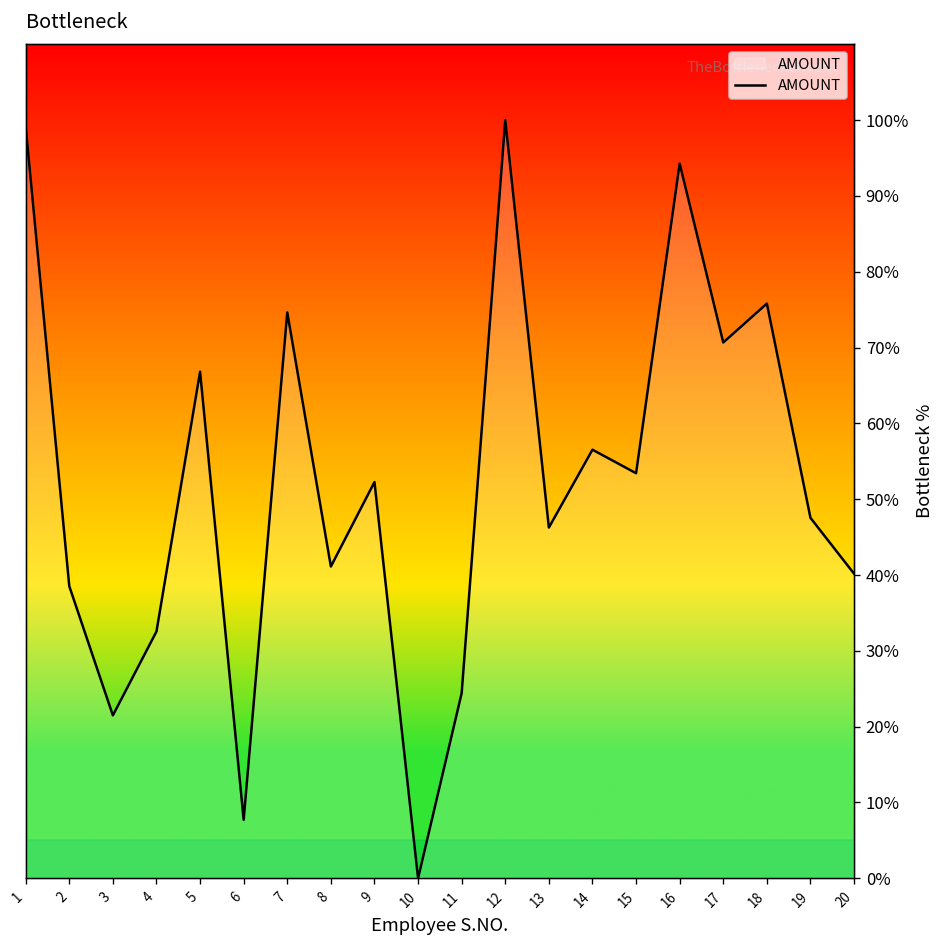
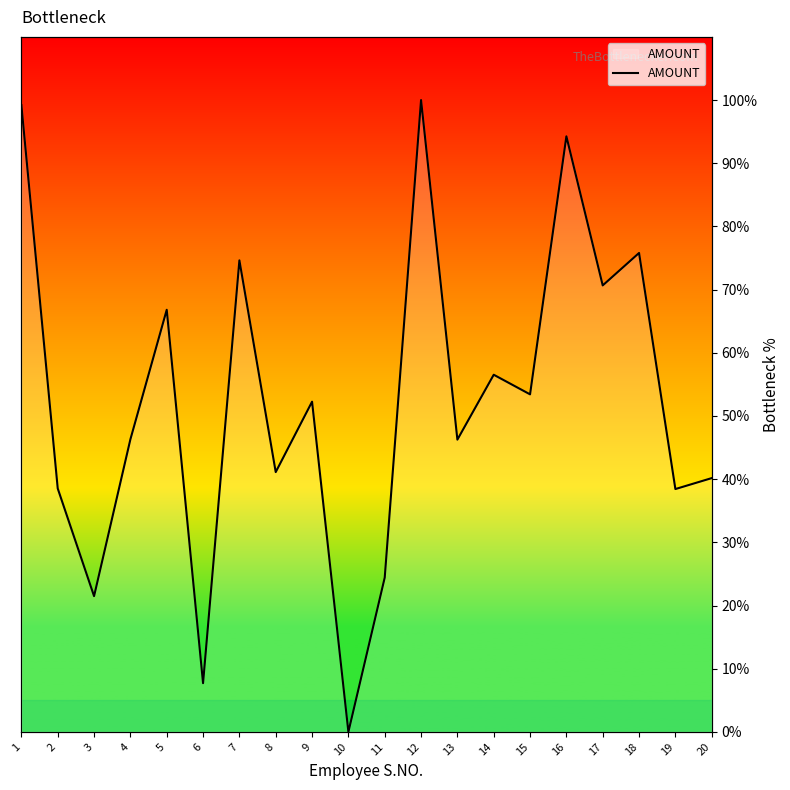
  {
    "1": "99%",
    "2": "39%",
    "3": "21%",
-   "4": "33%",
+   "4": "46%",
    "5": "67%",
    "6": "8%",
    "7": "75%",
    "8": "41%",
    "9": "52%",
    "10": "0%",
    "11": "24%",
    "12": "100%",
    "13": "46%",
    "14": "57%",
    "15": "53%",
    "16": "94%",
    "17": "71%",
    "18": "76%",
-   "19": "48%",
+   "19": "38%",
    "20": "40%"
  }
